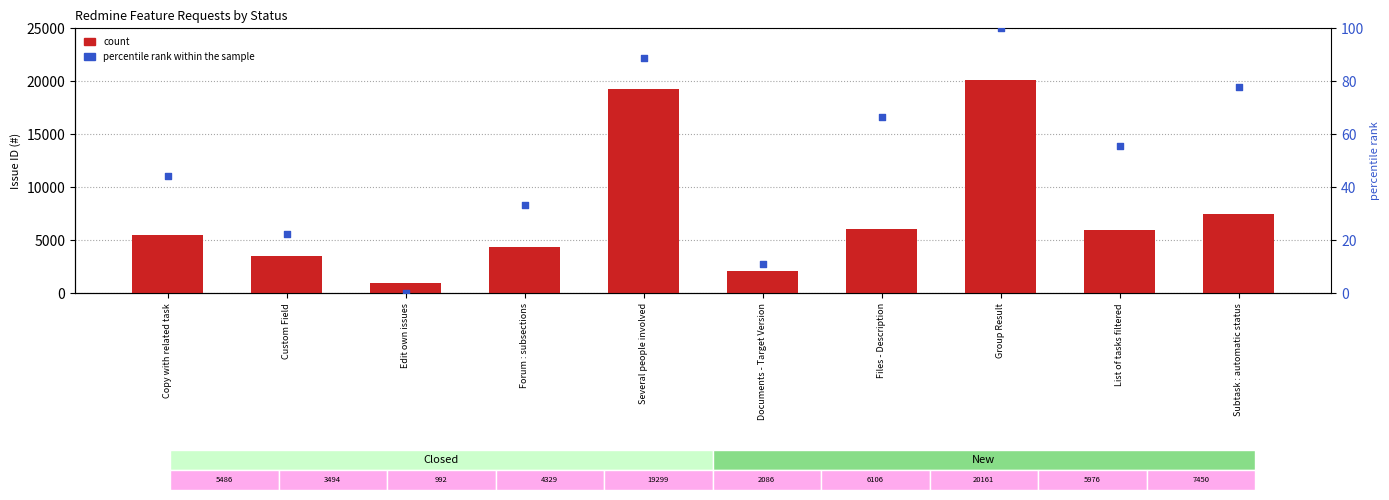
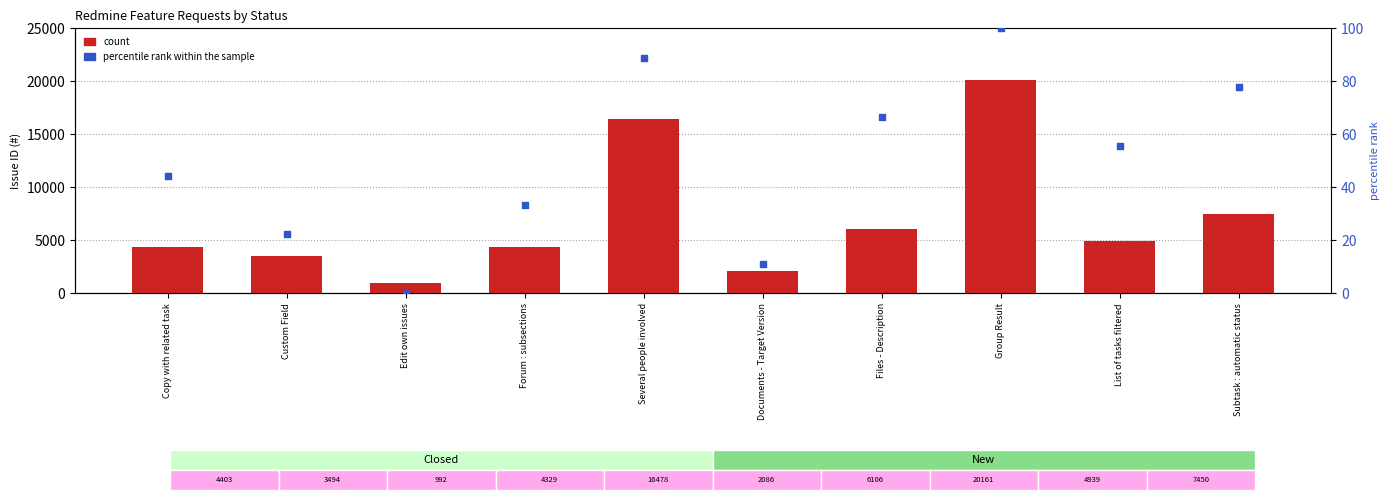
  {
    "count": {
-     "Copy with related task": 5486,
-     "Several people involved": 19299,
-     "List of tasks filtered": 5976
+     "Copy with related task": 4403,
+     "Several people involved": 16478,
+     "List of tasks filtered": 4939
    }
  }
